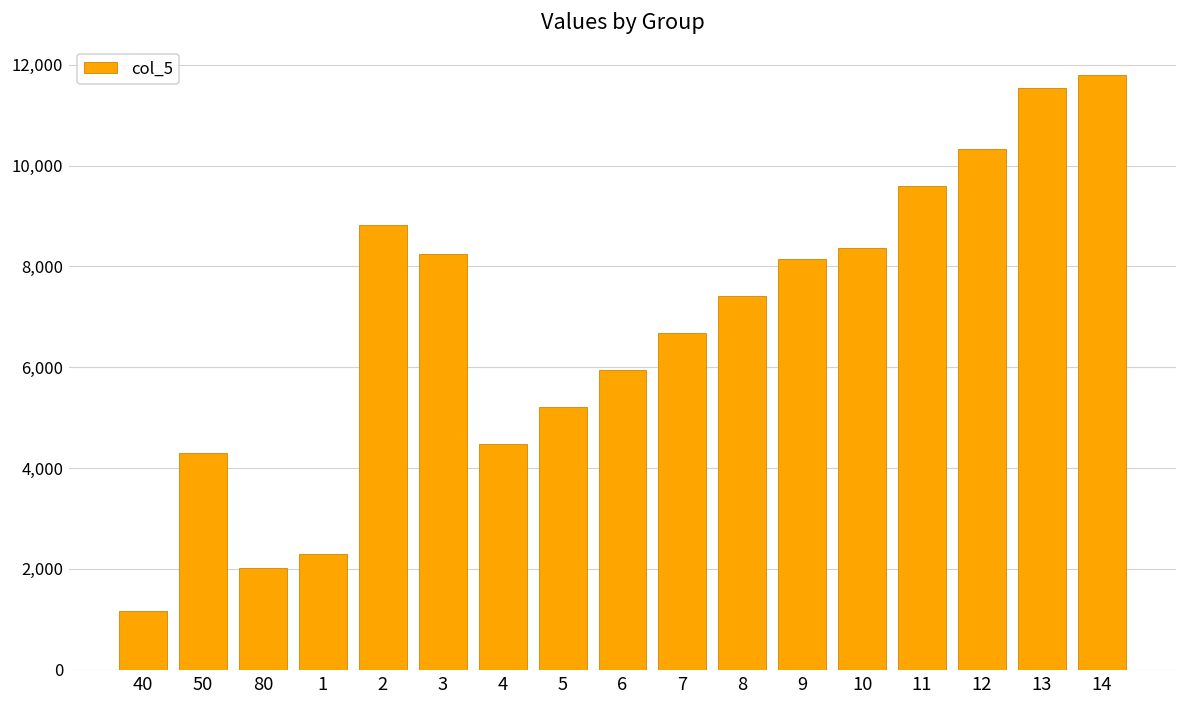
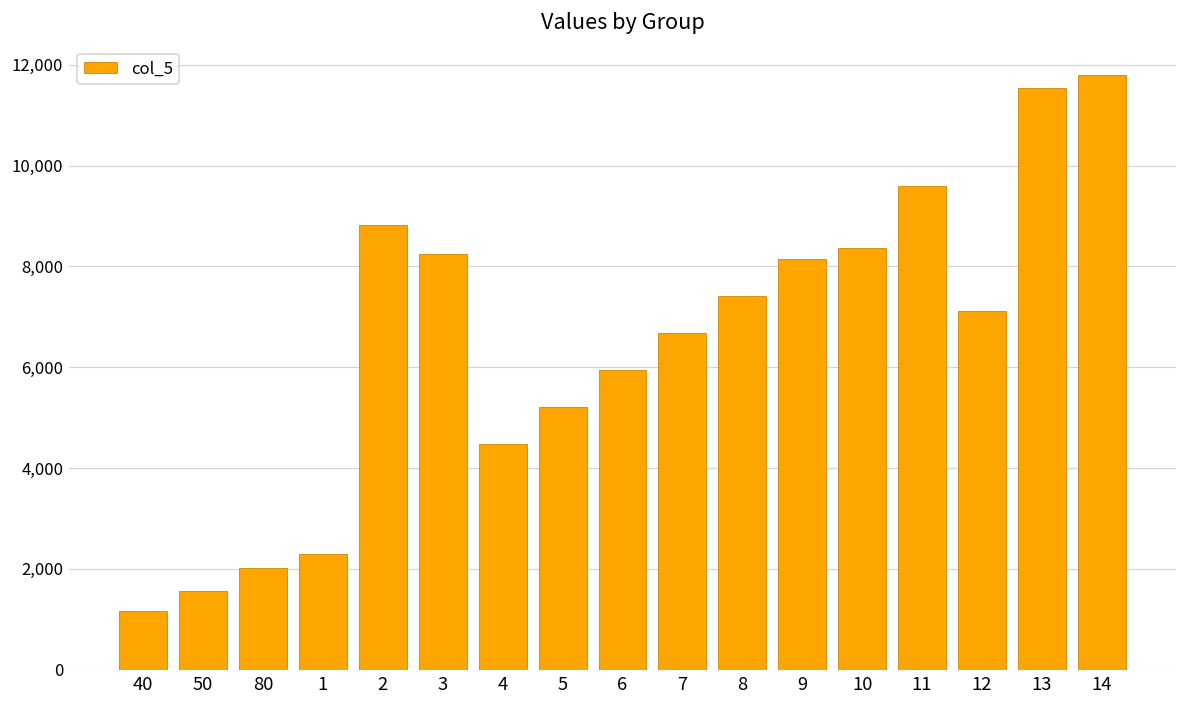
  {
    "40": "1,200",
-   "50": "4,300",
+   "50": "1,600",
    "80": "2,000",
    "1": "2,300",
    "2": "8,800",
    "3": "8,200",
    "4": "4,500",
    "5": "5,200",
    "6": "5,900",
    "7": "6,700",
    "8": "7,400",
    "9": "8,100",
    "10": "8,400",
    "11": "9,600",
-   "12": "10,300",
+   "12": "7,100",
    "13": "11,500",
    "14": "11,800"
  }
